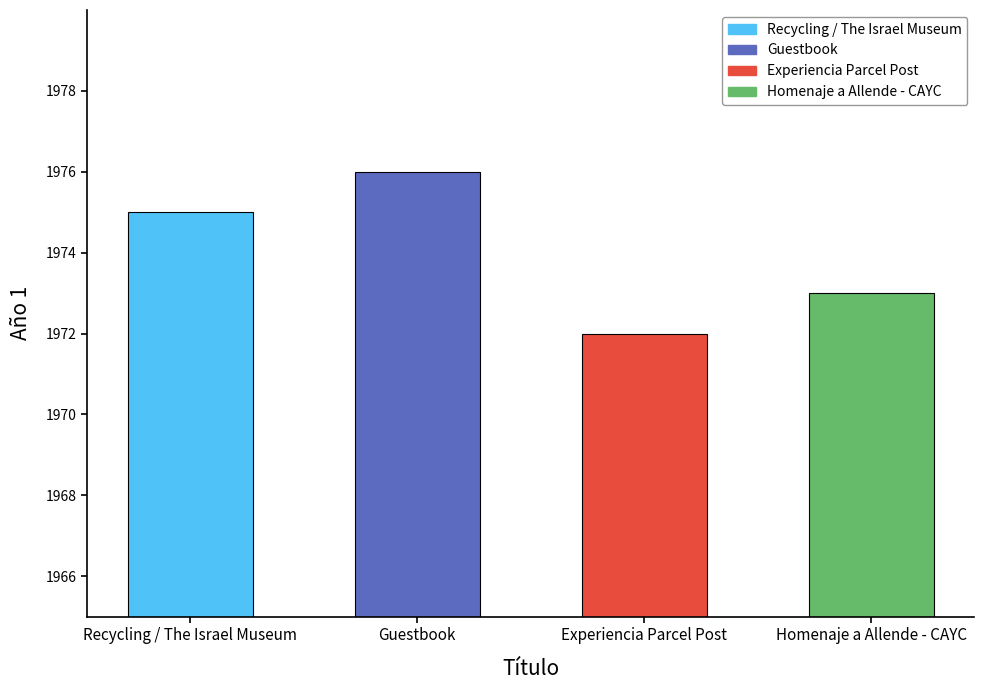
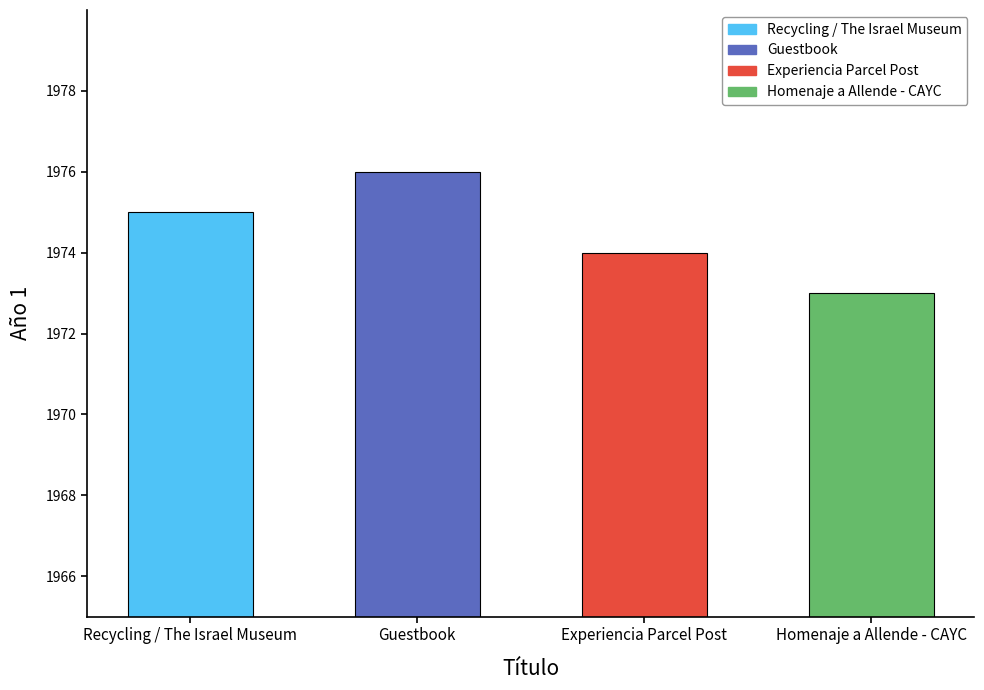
  {
    "Recycling / The Israel Museum": 1975,
    "Guestbook": 1976,
-   "Experiencia Parcel Post": 1972,
+   "Experiencia Parcel Post": 1974,
    "Homenaje a Allende - CAYC": 1973
  }
